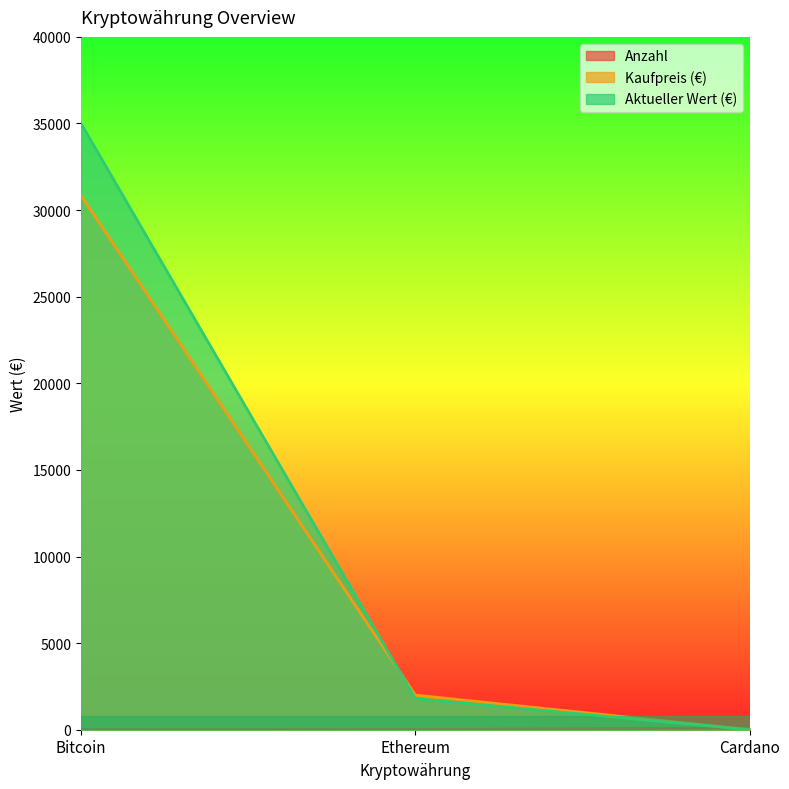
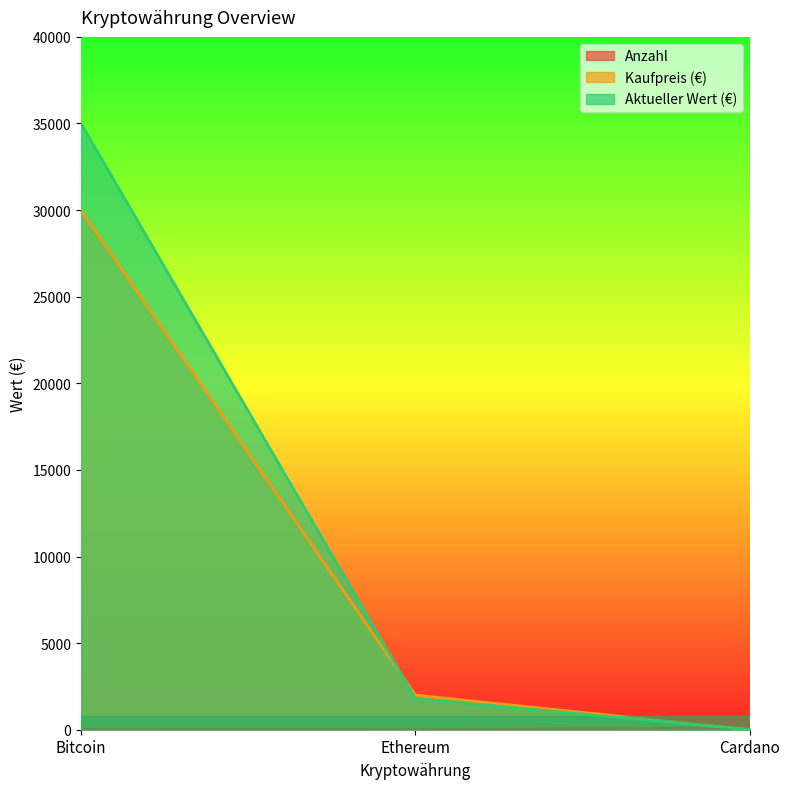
  {
    "Kaufpreis (€)": {
-     "Bitcoin": 30800,
+     "Bitcoin": 30000,
      "Ethereum": 2000
    },
    "Aktueller Wert (€)": {
      "Bitcoin": 35000,
      "Ethereum": 1800
    }
  }
